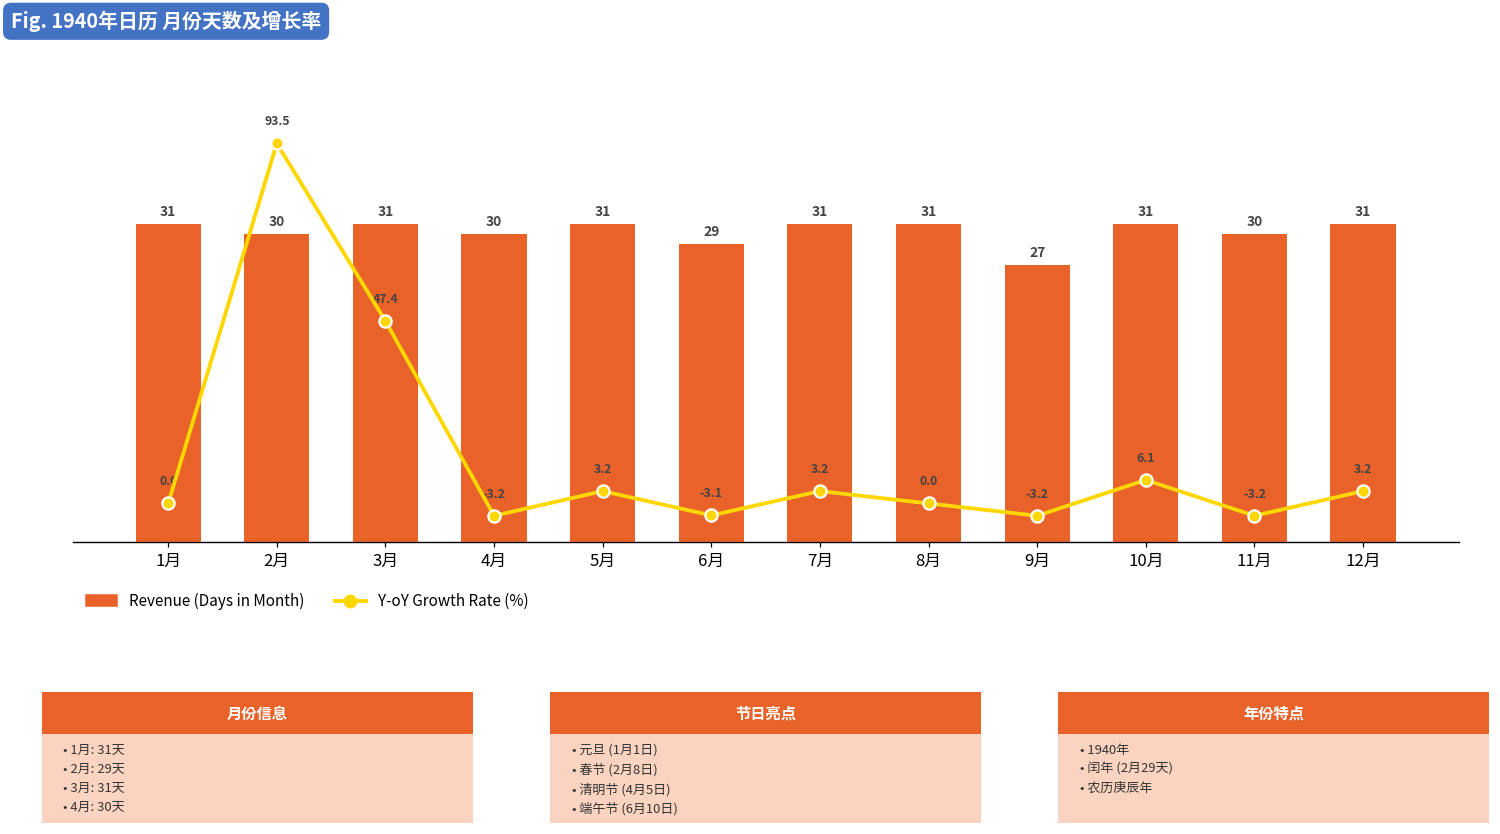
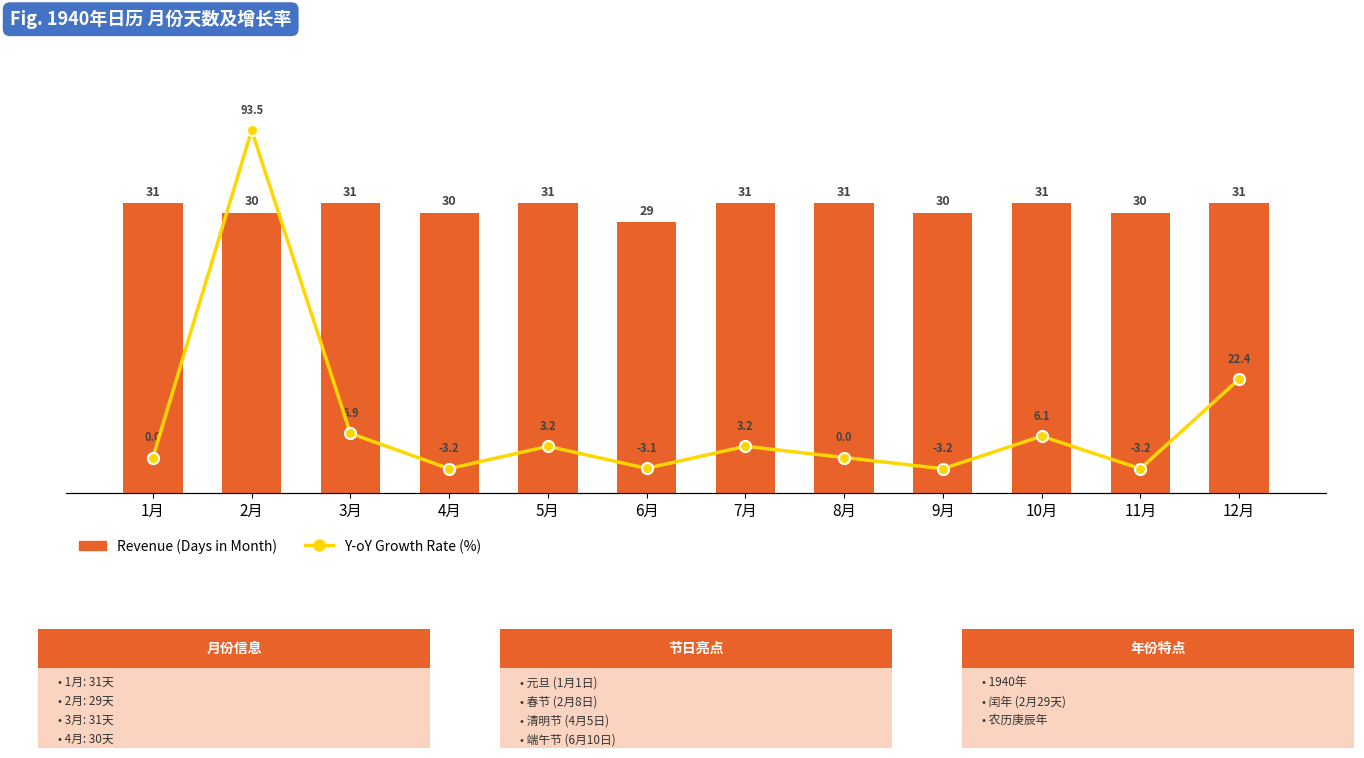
  {
    "Revenue (Days in Month)": {
      "1月": 31,
      "2月": 30,
      "3月": 31,
      "4月": 30,
      "5月": 31,
      "6月": 29,
      "7月": 31,
      "8月": 31,
-     "9月": 27,
+     "9月": 30,
      "10月": 31,
      "11月": 30,
      "12月": 31
    },
    "Y-oY Growth Rate (%)": {
      "1月": 0.0,
      "2月": 93.5,
-     "3月": 47.4,
+     "3月": 6.9,
      "4月": -3.2,
      "5月": 3.2,
      "6月": -3.1,
      "7月": 3.2,
      "8月": 0.0,
      "9月": -3.2,
      "10月": 6.1,
      "11月": -3.2,
-     "12月": 3.2
+     "12月": 22.4
    }
  }
